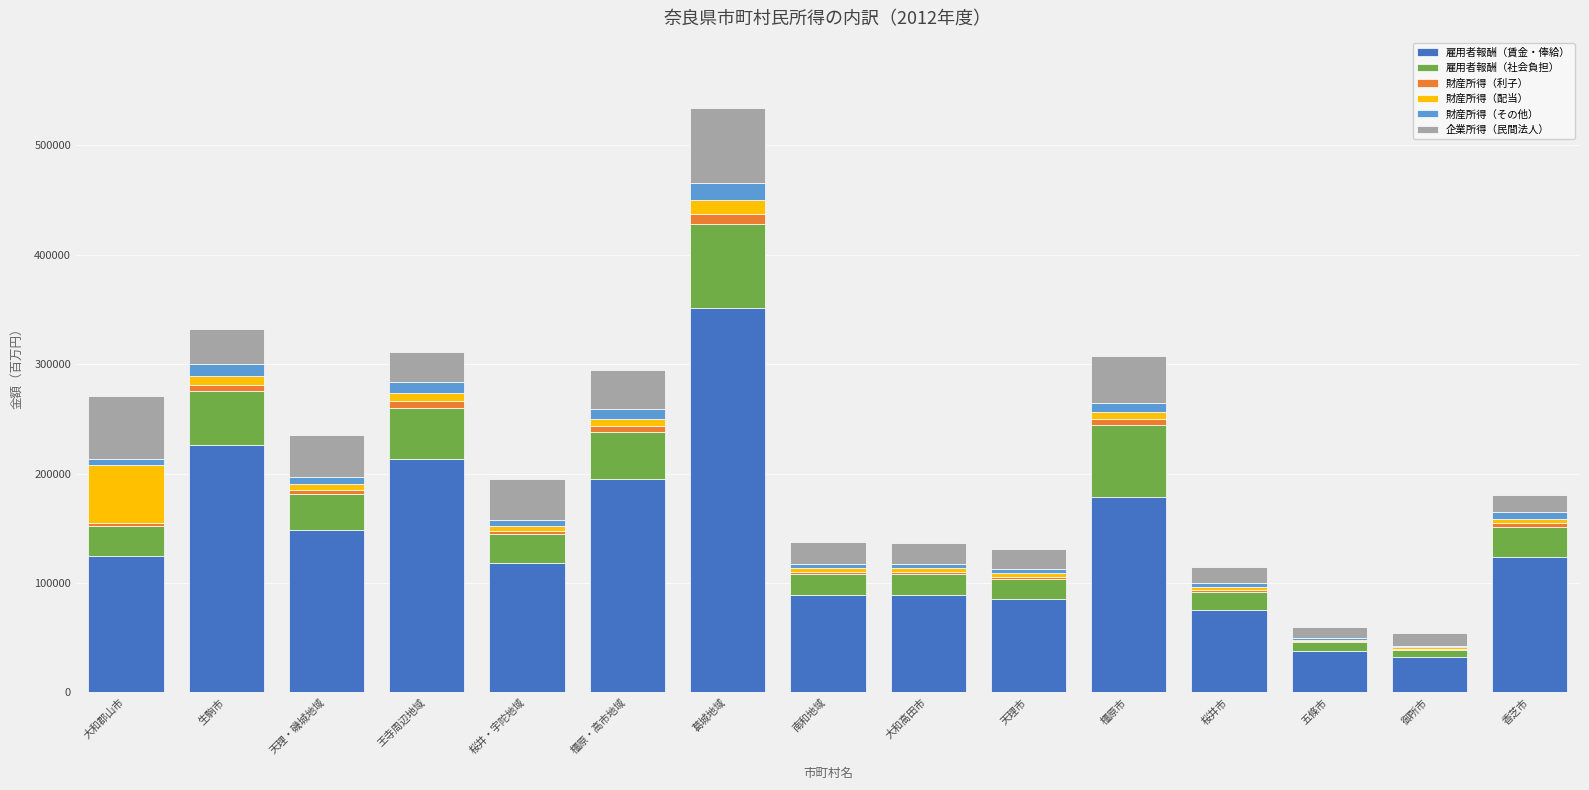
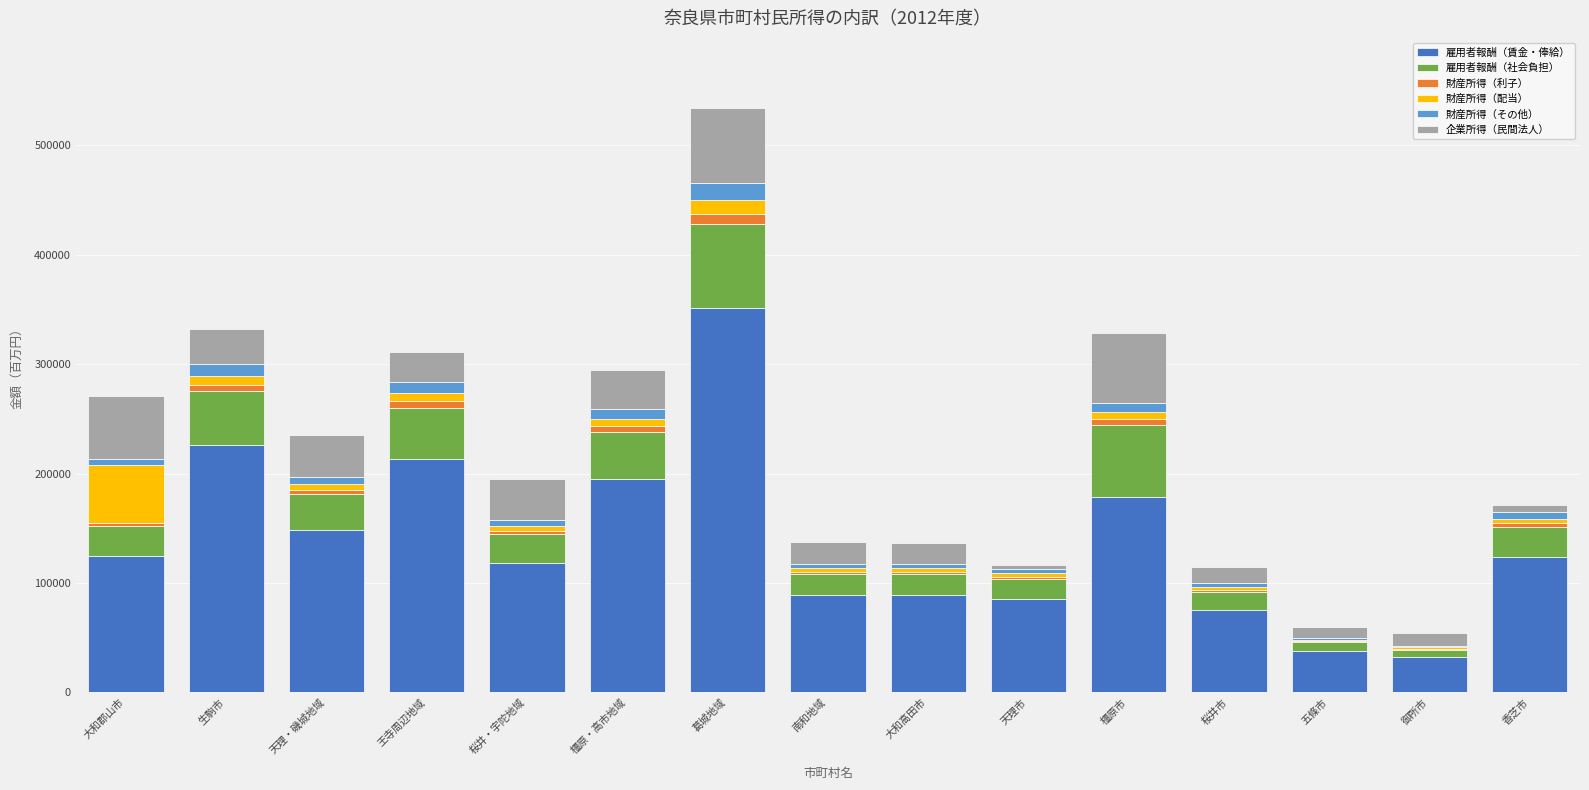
  {
    "雇用者報酬（社会負担）": {
      "大和郡山市": 27000,
      "生駒市": 49000,
      "天理・磯城地域": 32000,
      "王寺周辺地域": 47000,
      "桜井・宇陀地域": 26000,
      "橿原・高市地域": 43000,
      "葛城地域": 77000,
      "南和地域": 19000,
      "大和高田市": 19000,
      "天理市": 19000,
      "橿原市": 66000,
      "桜井市": 16000,
      "五條市": 8000,
      "御所市": 7000,
      "香芝市": 27000
    },
    "財産所得（利子）": {
      "大和郡山市": 3000,
      "生駒市": 6000,
      "天理・磯城地域": 4000,
      "王寺周辺地域": 6000,
      "桜井・宇陀地域": 3000,
      "橿原・高市地域": 5000,
      "葛城地域": 9000,
      "南和地域": 2000,
      "大和高田市": 2000,
      "橿原市": 5000,
      "香芝市": 3000
    },
    "財産所得（配当）": {
      "大和郡山市": 53000,
      "生駒市": 8000,
      "天理・磯城地域": 5000,
      "王寺周辺地域": 8000,
      "桜井・宇陀地域": 4000,
      "橿原・高市地域": 7000,
      "葛城地域": 13000,
      "南和地域": 3000,
      "大和高田市": 3000,
      "天理市": 3000,
      "橿原市": 6000,
      "桜井市": 3000,
      "香芝市": 4000
    },
    "企業所得（民間法人）": {
      "大和郡山市": 57000,
      "生駒市": 32000,
      "天理・磯城地域": 38000,
      "王寺周辺地域": 28000,
      "桜井・宇陀地域": 38000,
      "橿原・高市地域": 36000,
      "葛城地域": 68000,
      "南和地域": 20000,
      "大和高田市": 19000,
-     "天理市": 18000,
-     "橿原市": 44000,
+     "天理市": 4000,
+     "橿原市": 64000,
      "桜井市": 15000,
      "五條市": 9000,
      "御所市": 12000,
-     "香芝市": 16000
+     "香芝市": 7000
    }
  }
